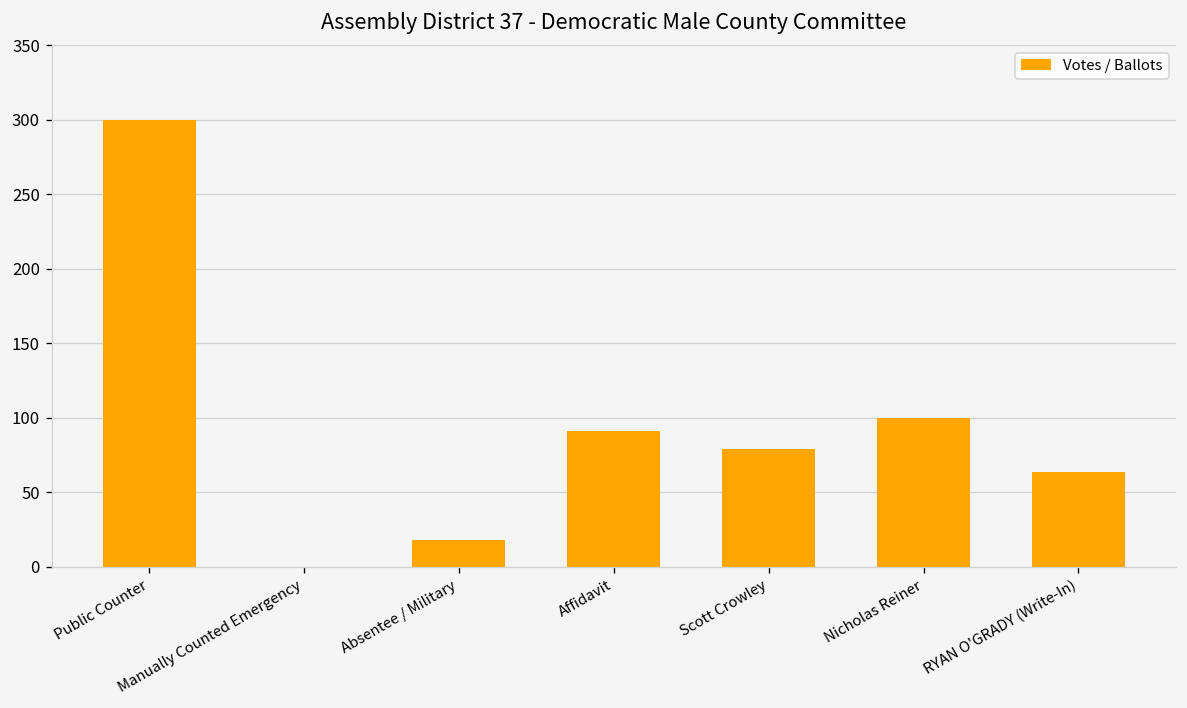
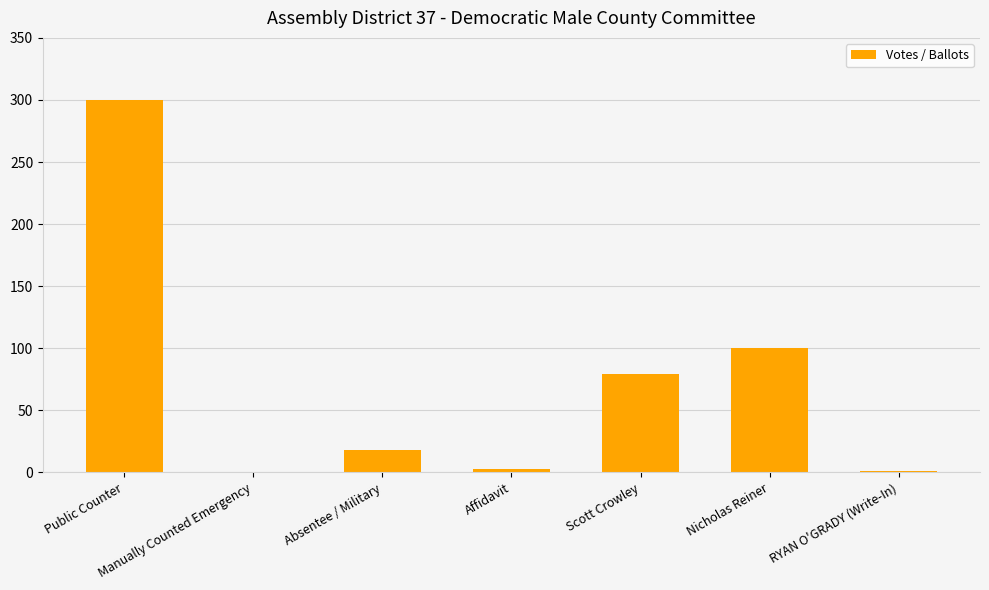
  {
    "Public Counter": 300,
    "Manually Counted Emergency": 0,
    "Absentee / Military": 18,
-   "Affidavit": 91,
+   "Affidavit": 3,
    "Scott Crowley": 79,
    "Nicholas Reiner": 100,
-   "RYAN O'GRADY (Write-In)": 64
+   "RYAN O'GRADY (Write-In)": 1
  }
